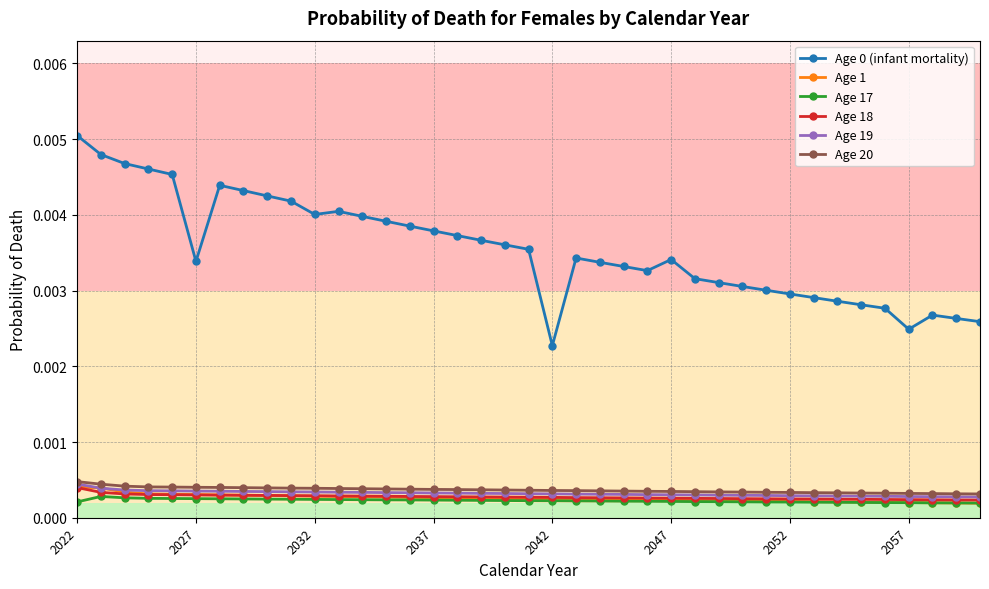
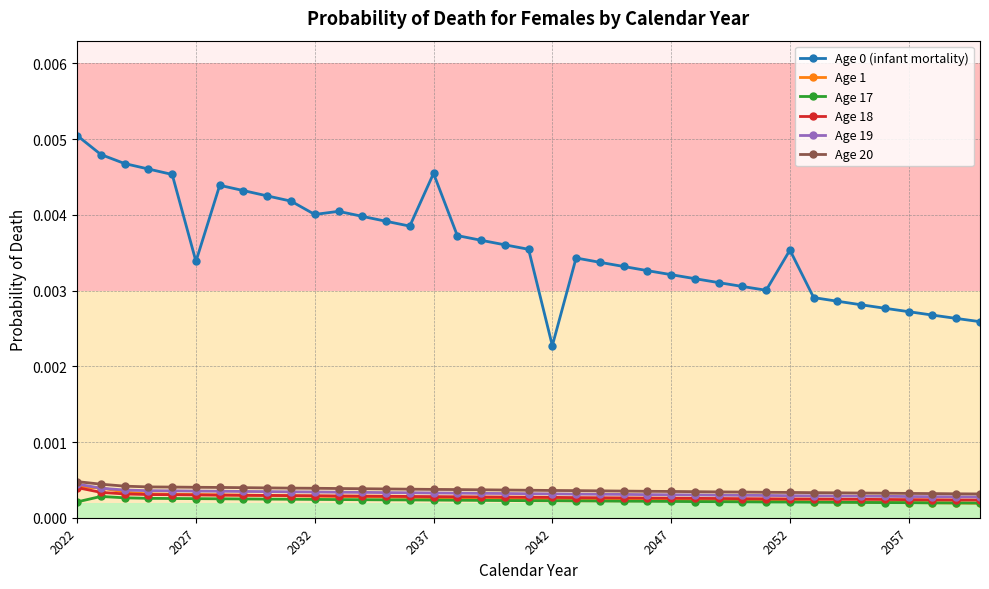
  {
    "Age 0 (infant mortality)": {
      "2022": 0.0050,
      "2027": 0.0034,
      "2032": 0.0040,
-     "2037": 0.0038,
+     "2037": 0.0045,
      "2042": 0.0023,
-     "2047": 0.0034,
-     "2052": 0.0030,
-     "2057": 0.0025
+     "2047": 0.0032,
+     "2052": 0.0035,
+     "2057": 0.0027
    },
    "Age 17": {
      "2022": 0.0002,
      "2027": 0.0003,
      "2032": 0.0002
    },
    "Age 18": {
      "2057": 0.0002
    },
    "Age 19": {
      "2027": 0.0004,
      "2032": 0.0003,
      "2037": 0.0003,
      "2042": 0.0003,
      "2047": 0.0003,
      "2052": 0.0003,
      "2057": 0.0003
    },
    "Age 20": {
      "2027": 0.0004,
      "2032": 0.0004,
      "2037": 0.0004,
      "2042": 0.0004,
      "2047": 0.0003,
      "2052": 0.0003,
      "2057": 0.0003
    }
  }
